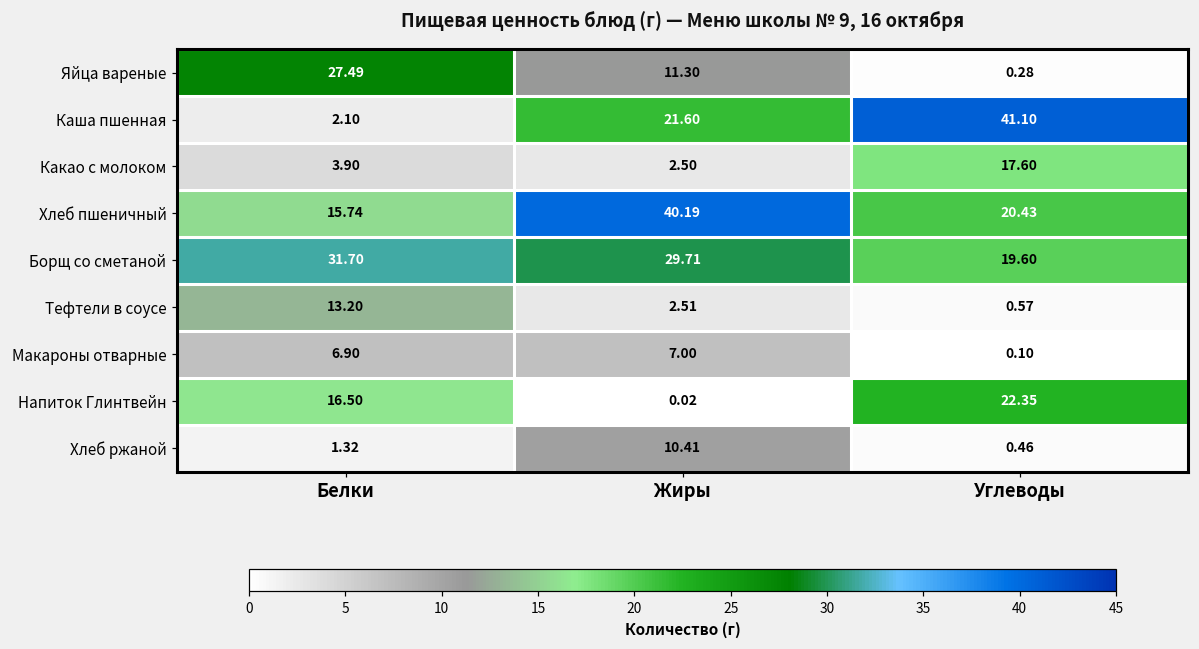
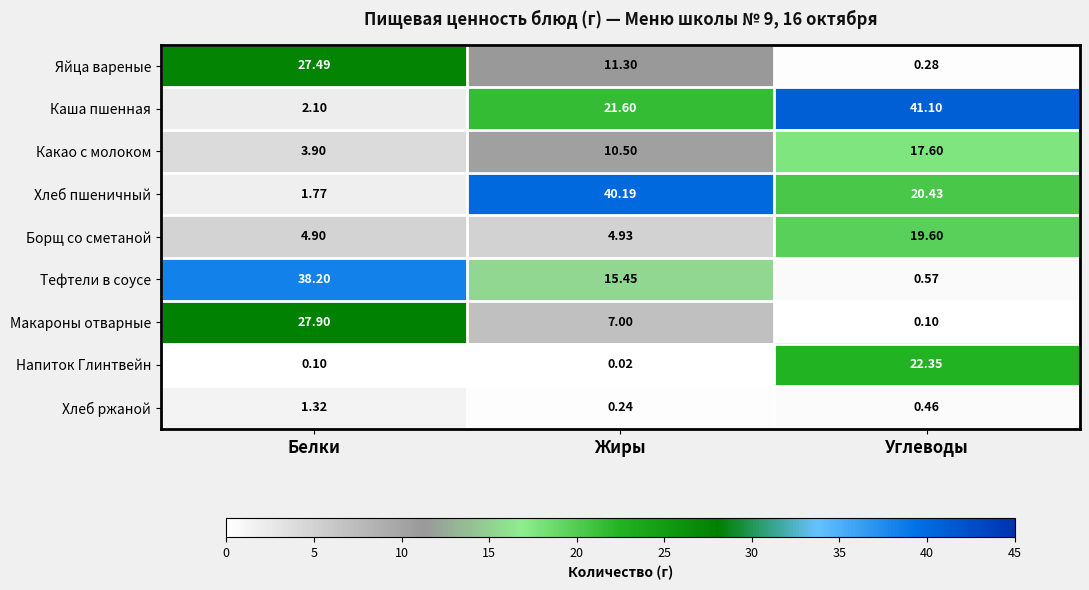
  {
    "Яйца вареные": {
      "Белки": 27.49,
      "Жиры": 11.30,
      "Углеводы": 0.28
    },
    "Каша пшенная": {
      "Белки": 2.10,
      "Жиры": 21.60,
      "Углеводы": 41.10
    },
    "Какао с молоком": {
      "Белки": 3.90,
-     "Жиры": 2.50,
+     "Жиры": 10.50,
      "Углеводы": 17.60
    },
    "Хлеб пшеничный": {
-     "Белки": 15.74,
+     "Белки": 1.77,
      "Жиры": 40.19,
      "Углеводы": 20.43
    },
    "Борщ со сметаной": {
-     "Белки": 31.70,
-     "Жиры": 29.71,
+     "Белки": 4.90,
+     "Жиры": 4.93,
      "Углеводы": 19.60
    },
    "Тефтели в соусе": {
-     "Белки": 13.20,
-     "Жиры": 2.51,
+     "Белки": 38.20,
+     "Жиры": 15.45,
      "Углеводы": 0.57
    },
    "Макароны отварные": {
-     "Белки": 6.90,
+     "Белки": 27.90,
      "Жиры": 7.00,
      "Углеводы": 0.10
    },
    "Напиток Глинтвейн": {
-     "Белки": 16.50,
+     "Белки": 0.10,
      "Жиры": 0.02,
      "Углеводы": 22.35
    },
    "Хлеб ржаной": {
      "Белки": 1.32,
-     "Жиры": 10.41,
+     "Жиры": 0.24,
      "Углеводы": 0.46
    }
  }
